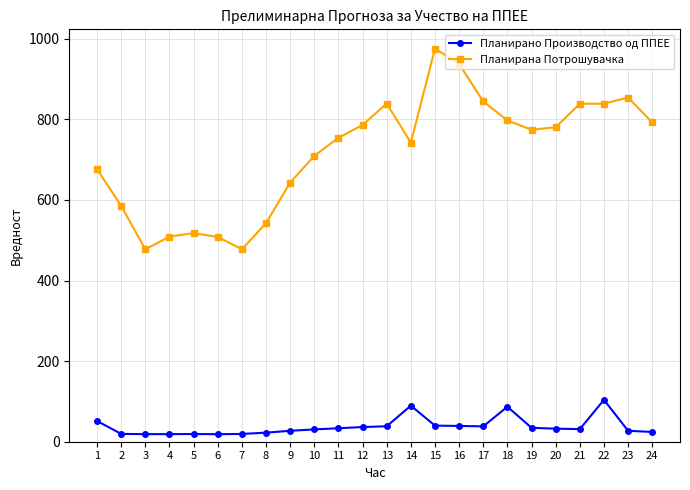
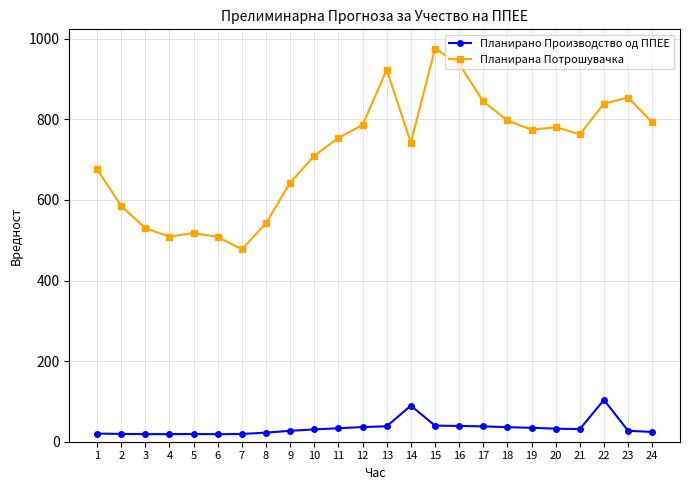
  {
    "Планирано Производство од ППЕЕ": {
-     "1": 50,
+     "1": 20,
      "2": 20,
      "3": 20,
      "4": 20,
      "5": 20,
      "6": 20,
      "7": 20,
      "8": 20,
      "9": 30,
      "10": 30,
      "11": 30,
      "12": 40,
      "13": 40,
      "14": 90,
      "15": 40,
      "16": 40,
      "17": 40,
-     "18": 90,
+     "18": 40,
      "19": 30,
      "20": 30,
      "21": 30,
      "22": 100,
      "23": 30,
      "24": 20
    },
    "Планирана Потрошувачка": {
      "1": 680,
      "2": 590,
-     "3": 480,
+     "3": 530,
      "4": 510,
      "5": 520,
      "6": 510,
      "7": 480,
      "8": 540,
      "9": 640,
      "10": 710,
      "11": 750,
      "12": 790,
-     "13": 840,
+     "13": 920,
      "14": 740,
      "15": 980,
      "17": 840,
      "18": 800,
      "19": 770,
      "20": 780,
-     "21": 840,
+     "21": 760,
      "22": 840,
      "23": 850,
      "24": 790
    }
  }
